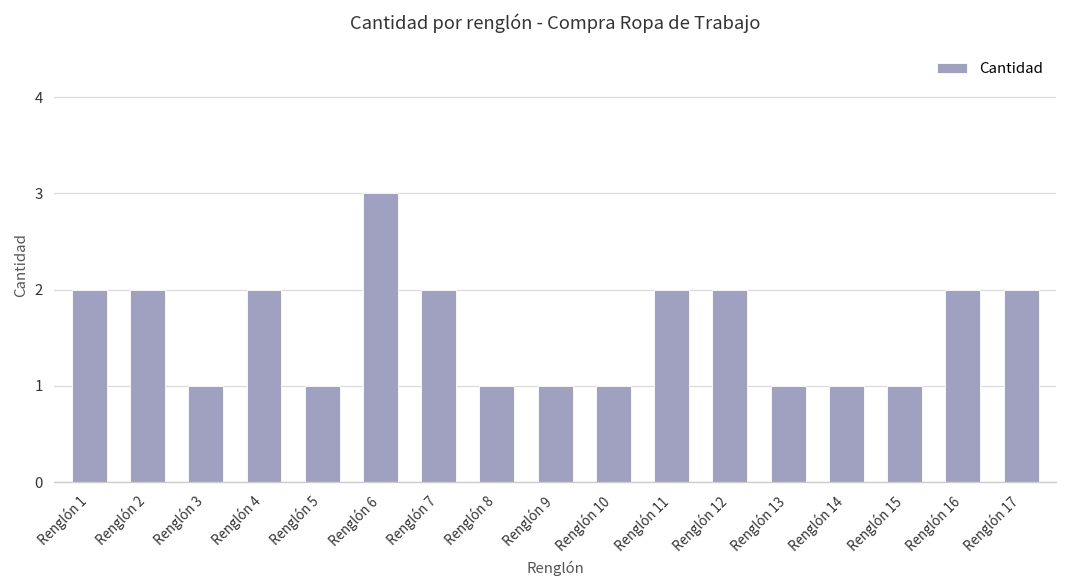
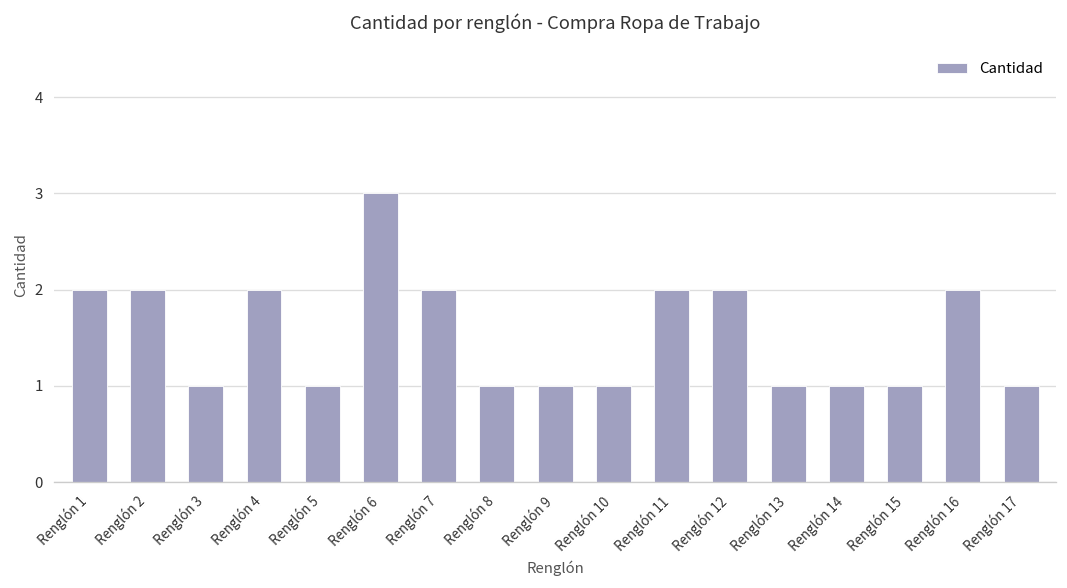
  {
    "Renglón 1": 2,
    "Renglón 2": 2,
    "Renglón 3": 1,
    "Renglón 4": 2,
    "Renglón 5": 1,
    "Renglón 6": 3,
    "Renglón 7": 2,
    "Renglón 8": 1,
    "Renglón 9": 1,
    "Renglón 10": 1,
    "Renglón 11": 2,
    "Renglón 12": 2,
    "Renglón 13": 1,
    "Renglón 14": 1,
    "Renglón 15": 1,
    "Renglón 16": 2,
-   "Renglón 17": 2
+   "Renglón 17": 1
  }
